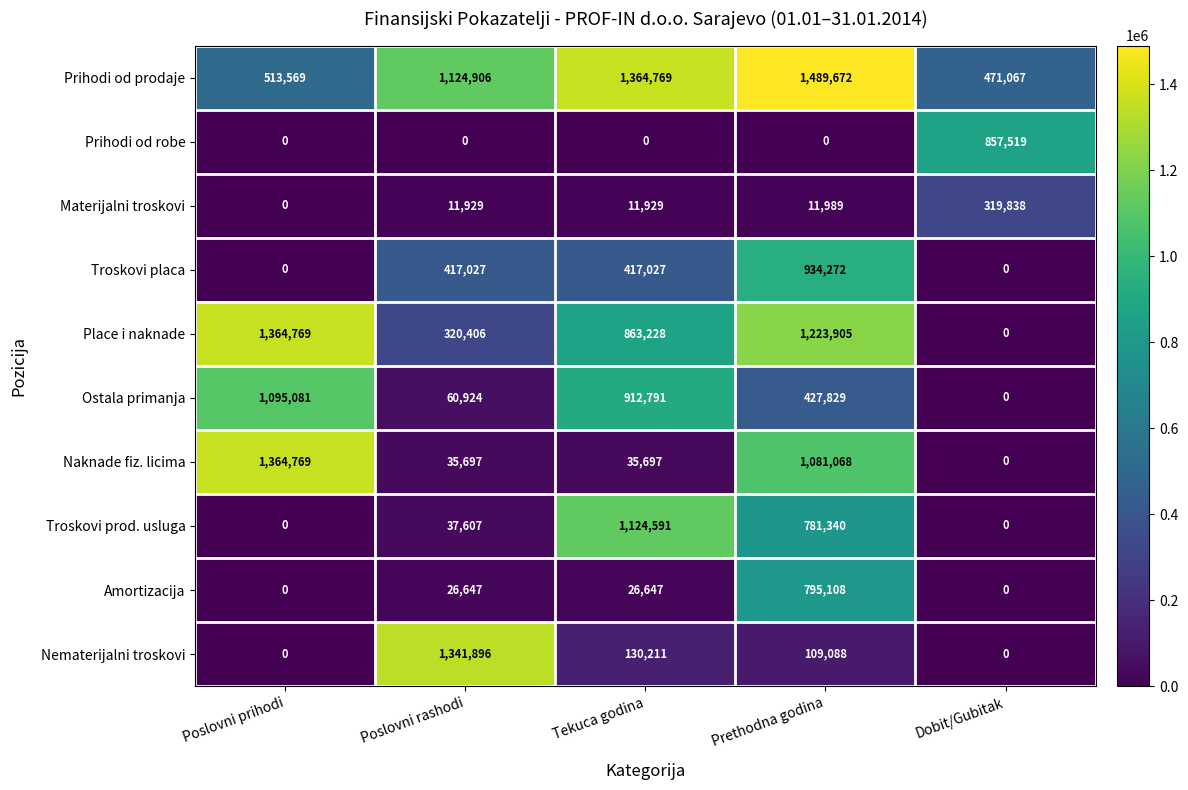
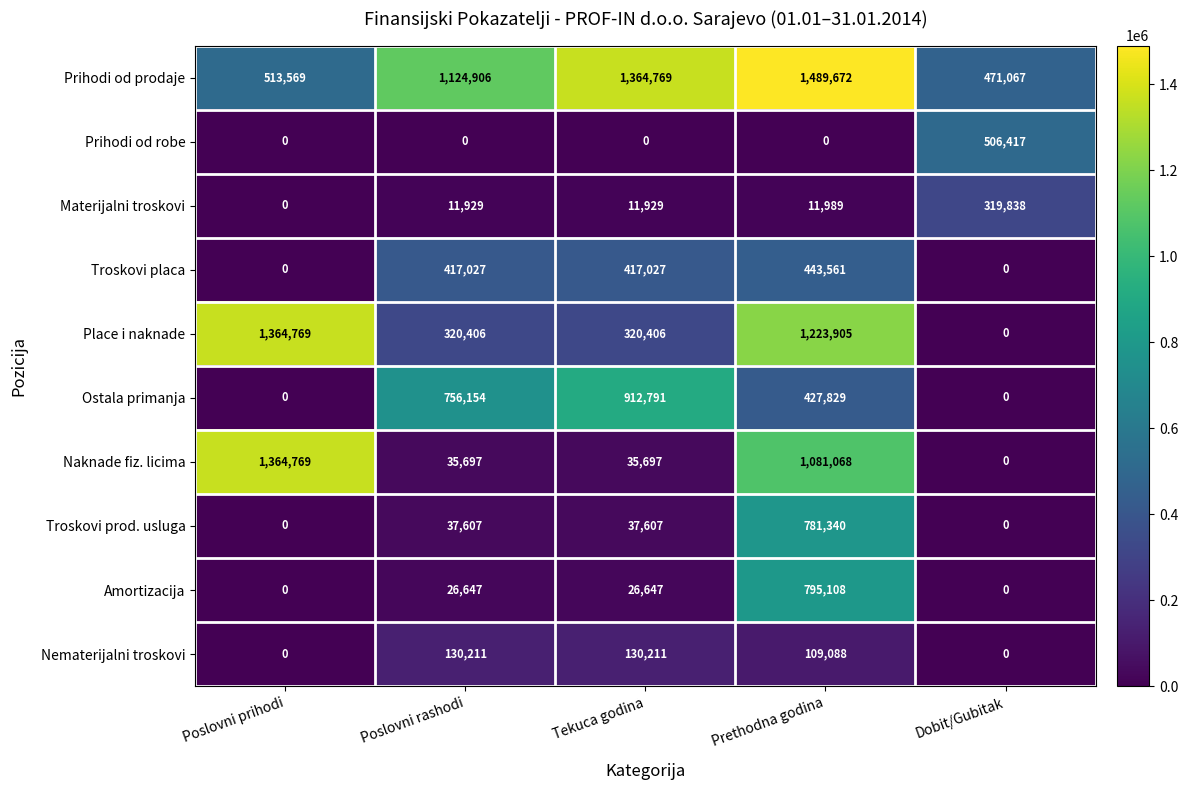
  {
    "Prihodi od prodaje": {
      "Poslovni prihodi": "513,569",
      "Poslovni rashodi": "1,124,906",
      "Tekuca godina": "1,364,769",
      "Prethodna godina": "1,489,672",
      "Dobit/Gubitak": "471,067"
    },
    "Prihodi od robe": {
      "Poslovni prihodi": "0",
      "Poslovni rashodi": "0",
      "Tekuca godina": "0",
      "Prethodna godina": "0",
-     "Dobit/Gubitak": "857,519"
+     "Dobit/Gubitak": "506,417"
    },
    "Materijalni troskovi": {
      "Poslovni prihodi": "0",
      "Poslovni rashodi": "11,929",
      "Tekuca godina": "11,929",
      "Prethodna godina": "11,989",
      "Dobit/Gubitak": "319,838"
    },
    "Troskovi placa": {
      "Poslovni prihodi": "0",
      "Poslovni rashodi": "417,027",
      "Tekuca godina": "417,027",
-     "Prethodna godina": "934,272",
+     "Prethodna godina": "443,561",
      "Dobit/Gubitak": "0"
    },
    "Place i naknade": {
      "Poslovni prihodi": "1,364,769",
      "Poslovni rashodi": "320,406",
-     "Tekuca godina": "863,228",
+     "Tekuca godina": "320,406",
      "Prethodna godina": "1,223,905",
      "Dobit/Gubitak": "0"
    },
    "Ostala primanja": {
-     "Poslovni prihodi": "1,095,081",
-     "Poslovni rashodi": "60,924",
+     "Poslovni prihodi": "0",
+     "Poslovni rashodi": "756,154",
      "Tekuca godina": "912,791",
      "Prethodna godina": "427,829",
      "Dobit/Gubitak": "0"
    },
    "Naknade fiz. licima": {
      "Poslovni prihodi": "1,364,769",
      "Poslovni rashodi": "35,697",
      "Tekuca godina": "35,697",
      "Prethodna godina": "1,081,068",
      "Dobit/Gubitak": "0"
    },
    "Troskovi prod. usluga": {
      "Poslovni prihodi": "0",
      "Poslovni rashodi": "37,607",
-     "Tekuca godina": "1,124,591",
+     "Tekuca godina": "37,607",
      "Prethodna godina": "781,340",
      "Dobit/Gubitak": "0"
    },
    "Amortizacija": {
      "Poslovni prihodi": "0",
      "Poslovni rashodi": "26,647",
      "Tekuca godina": "26,647",
      "Prethodna godina": "795,108",
      "Dobit/Gubitak": "0"
    },
    "Nematerijalni troskovi": {
      "Poslovni prihodi": "0",
-     "Poslovni rashodi": "1,341,896",
+     "Poslovni rashodi": "130,211",
      "Tekuca godina": "130,211",
      "Prethodna godina": "109,088",
      "Dobit/Gubitak": "0"
    }
  }
